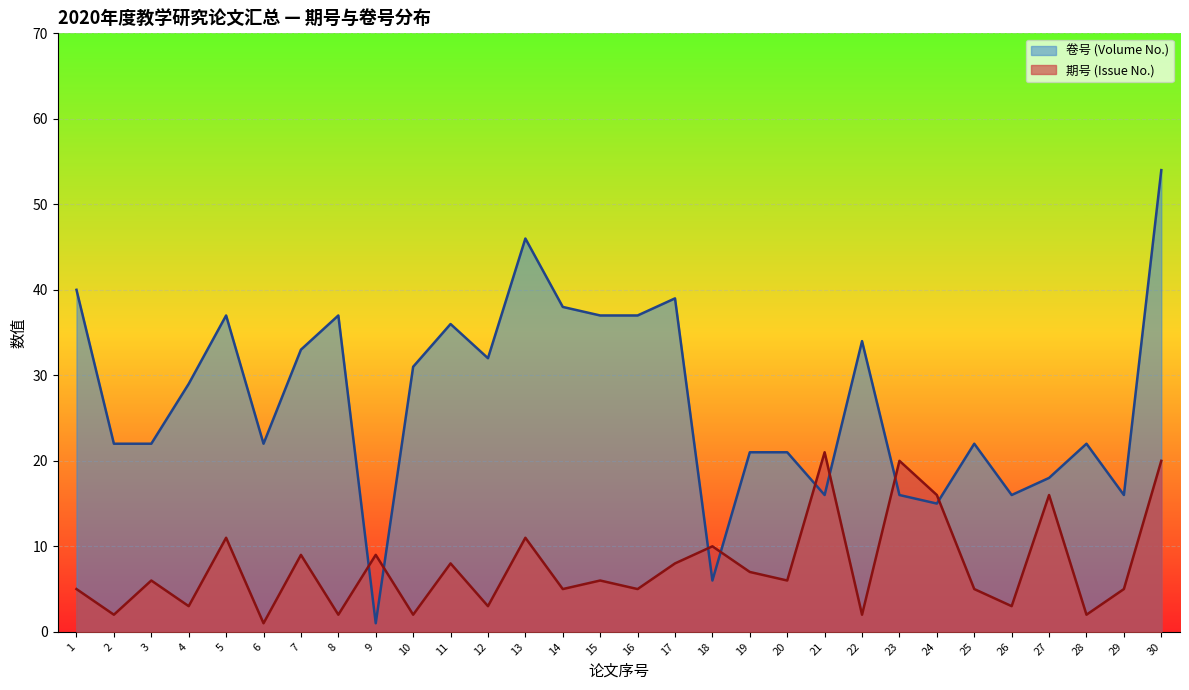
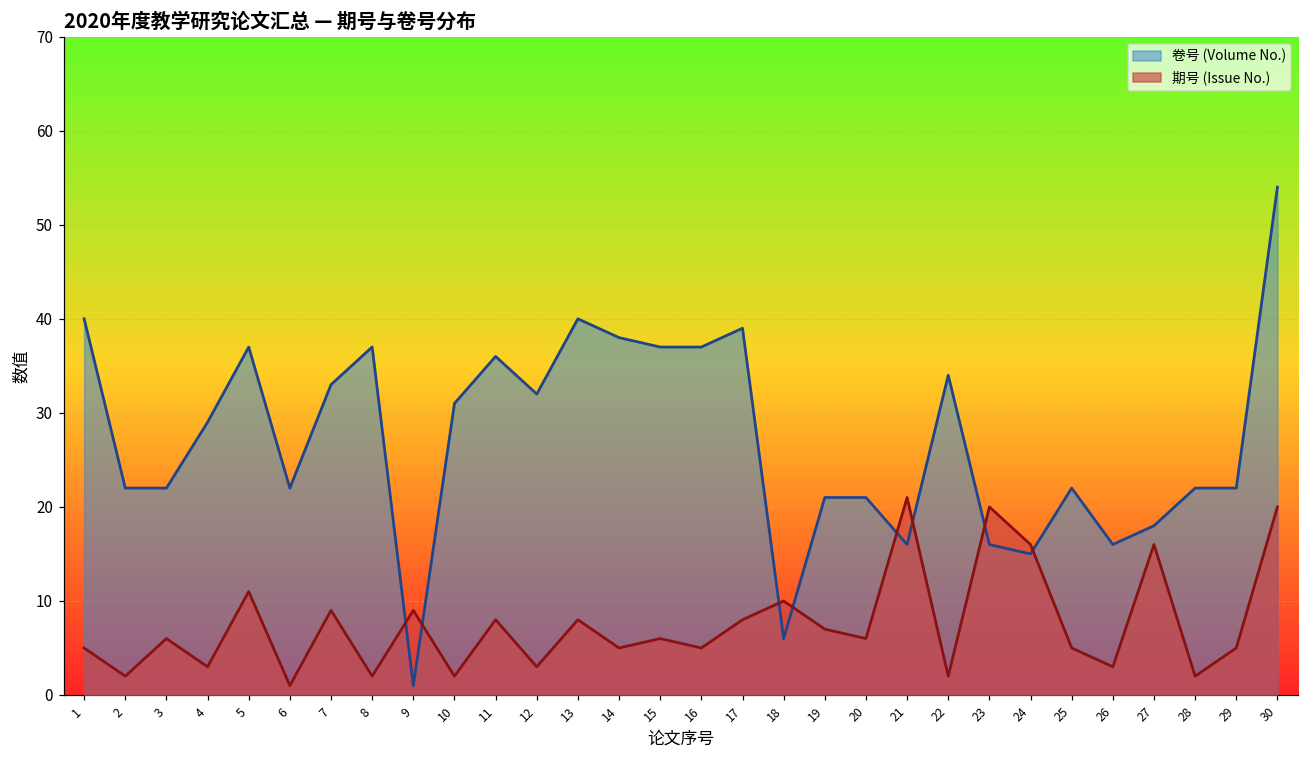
  {
    "卷号 (Volume No.)": {
      "1": 40,
      "2": 22,
      "3": 22,
      "4": 29,
      "5": 37,
      "6": 22,
      "7": 33,
      "8": 37,
      "9": 1,
      "10": 31,
      "11": 36,
      "12": 32,
-     "13": 46,
+     "13": 40,
      "14": 38,
      "15": 37,
      "16": 37,
      "17": 39,
      "18": 6,
      "19": 21,
      "20": 21,
      "21": 16,
      "22": 34,
      "23": 16,
      "24": 15,
      "25": 22,
      "26": 16,
      "27": 18,
      "28": 22,
-     "29": 16,
+     "29": 22,
      "30": 54
    },
    "期号 (Issue No.)": {
      "1": 5,
      "2": 2,
      "3": 6,
      "4": 3,
      "5": 11,
      "6": 1,
      "7": 9,
      "8": 2,
      "9": 9,
      "10": 2,
      "11": 8,
      "12": 3,
-     "13": 11,
+     "13": 8,
      "14": 5,
      "15": 6,
      "16": 5,
      "17": 8,
      "18": 10,
      "19": 7,
      "20": 6,
      "21": 21,
      "22": 2,
      "23": 20,
      "24": 16,
      "25": 5,
      "26": 3,
      "27": 16,
      "28": 2,
      "29": 5,
      "30": 20
    }
  }
